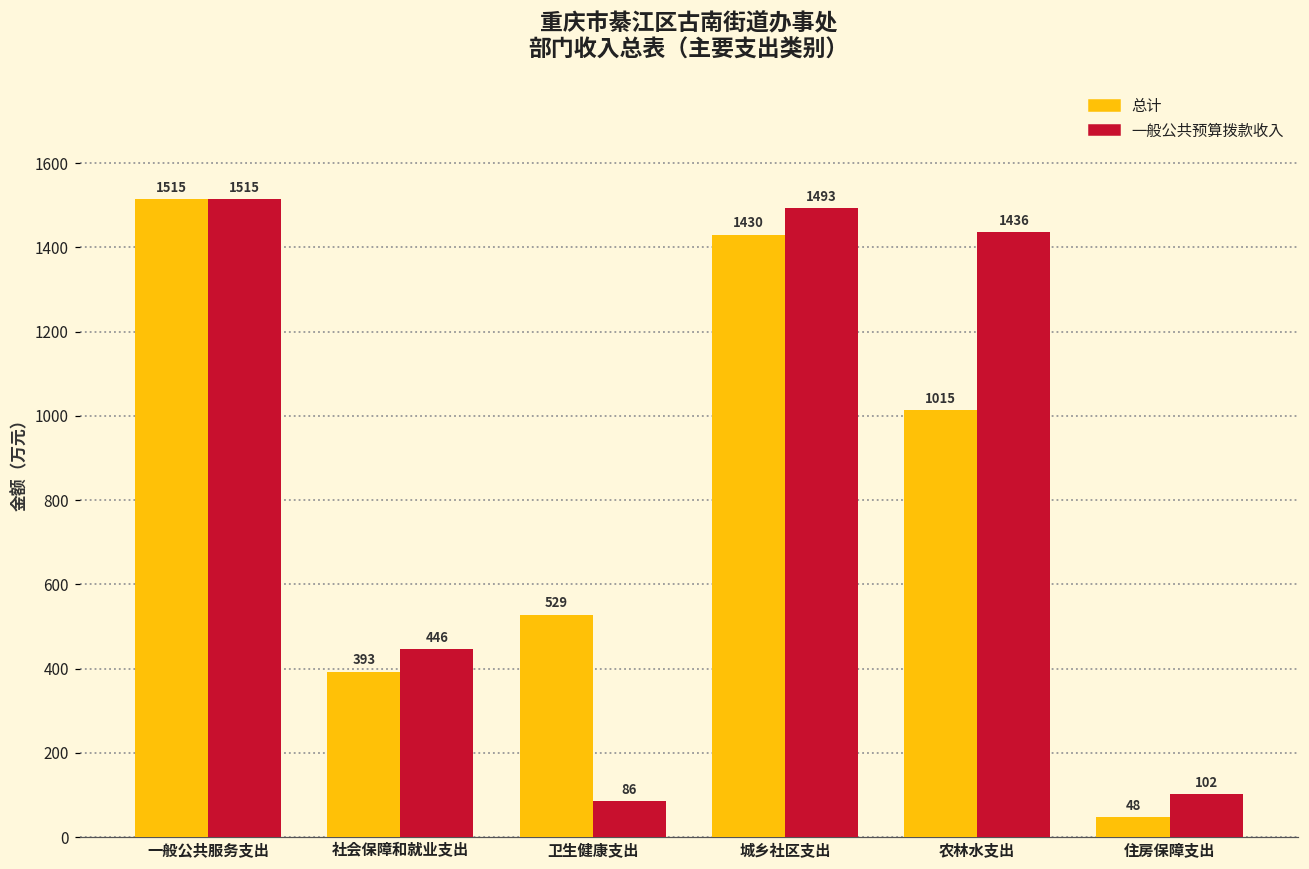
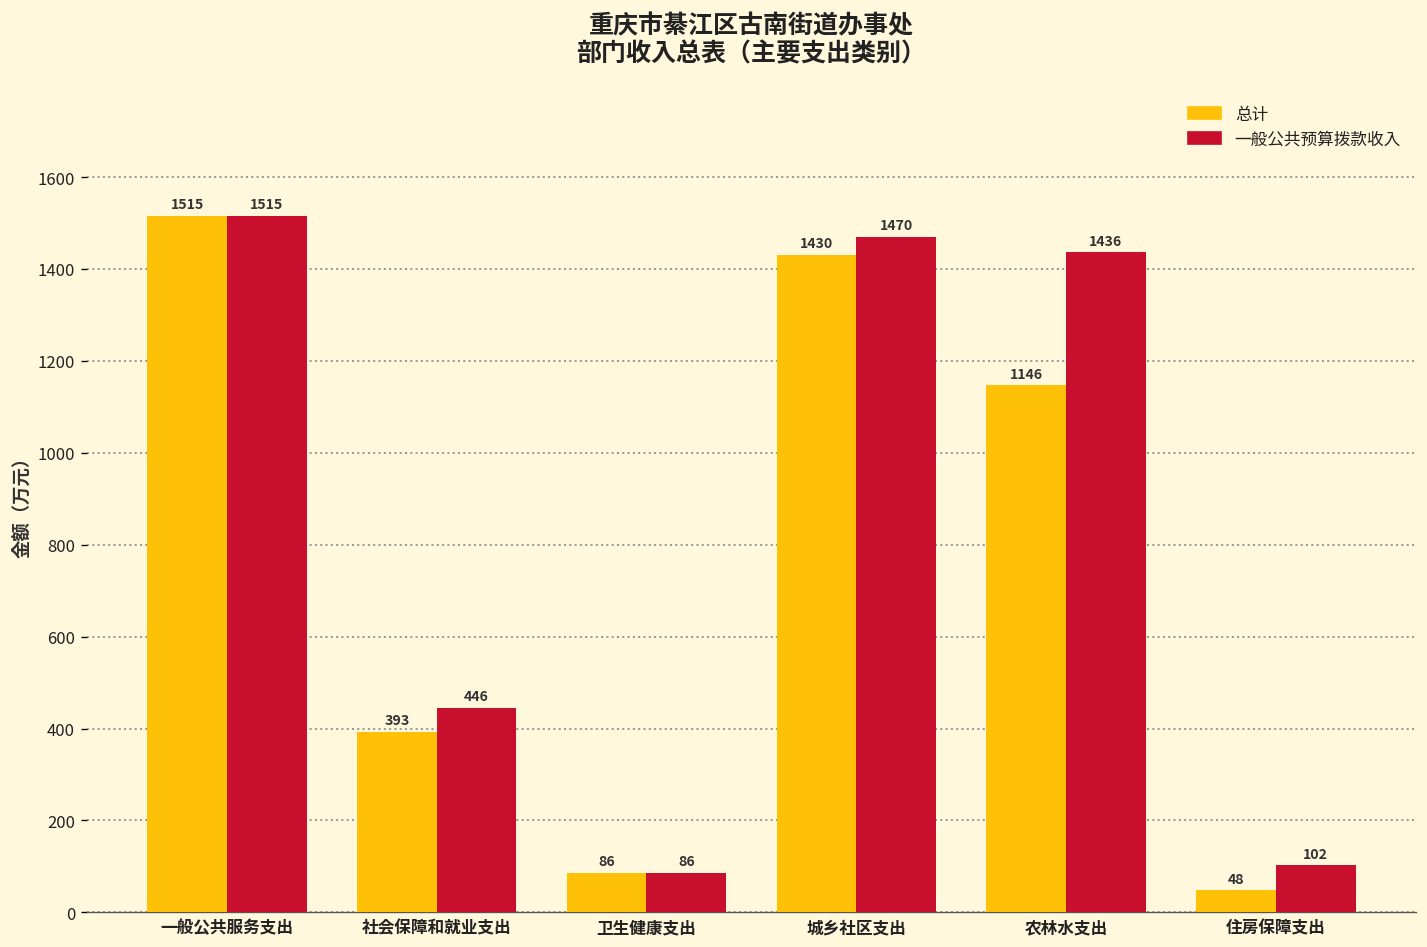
  {
    "总计": {
      "一般公共服务支出": 1515,
      "社会保障和就业支出": 393,
-     "卫生健康支出": 529,
+     "卫生健康支出": 86,
      "城乡社区支出": 1430,
-     "农林水支出": 1015,
+     "农林水支出": 1146,
      "住房保障支出": 48
    },
    "一般公共预算拨款收入": {
      "一般公共服务支出": 1515,
      "社会保障和就业支出": 446,
      "卫生健康支出": 86,
-     "城乡社区支出": 1493,
+     "城乡社区支出": 1470,
      "农林水支出": 1436,
      "住房保障支出": 102
    }
  }
